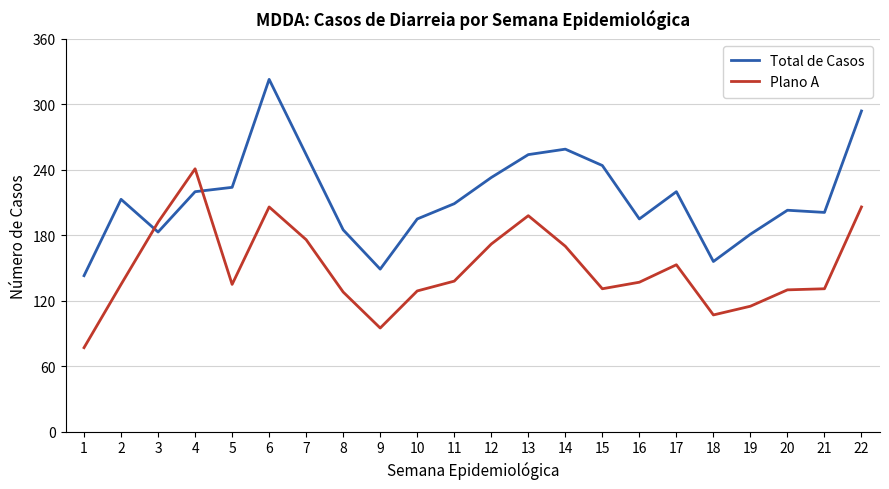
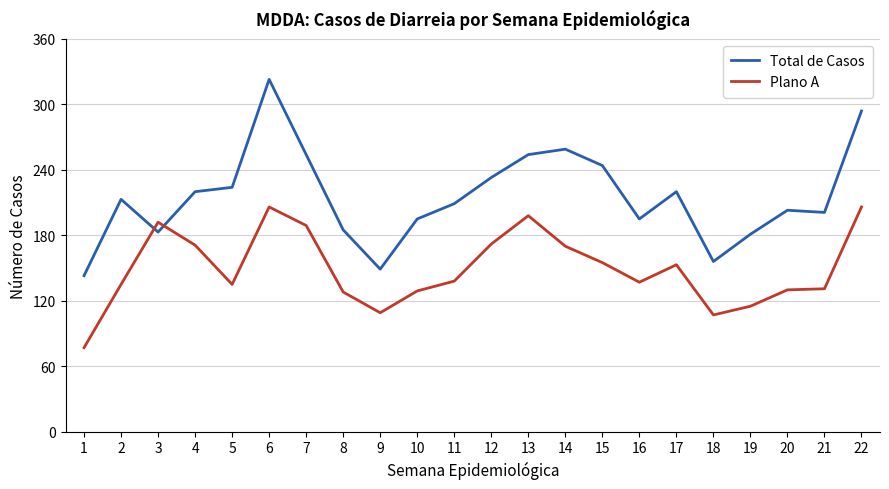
  {
    "Total de Casos": {
      "1": 143,
      "2": 213,
      "3": 183,
      "4": 220,
      "5": 224,
      "6": 323,
      "7": 254,
      "8": 185,
      "9": 149,
      "10": 195,
      "11": 209,
      "12": 233,
      "13": 254,
      "14": 259,
      "15": 244,
      "16": 195,
      "17": 220,
      "18": 156,
      "19": 181,
      "20": 203,
      "21": 201,
      "22": 294
    },
    "Plano A": {
      "1": 77,
      "2": 135,
      "3": 192,
-     "4": 241,
+     "4": 171,
      "5": 135,
      "6": 206,
-     "7": 176,
+     "7": 189,
      "8": 128,
-     "9": 95,
+     "9": 109,
      "10": 129,
      "11": 138,
      "12": 172,
      "13": 198,
      "14": 170,
-     "15": 131,
+     "15": 155,
      "16": 137,
      "17": 153,
      "18": 107,
      "19": 115,
      "20": 130,
      "21": 131,
      "22": 206
    }
  }
